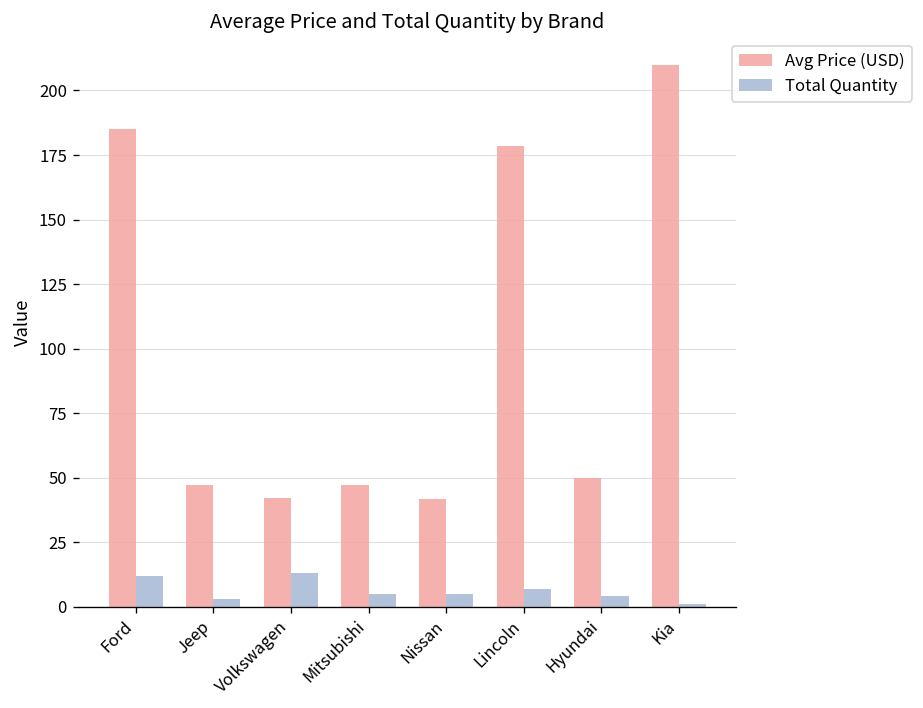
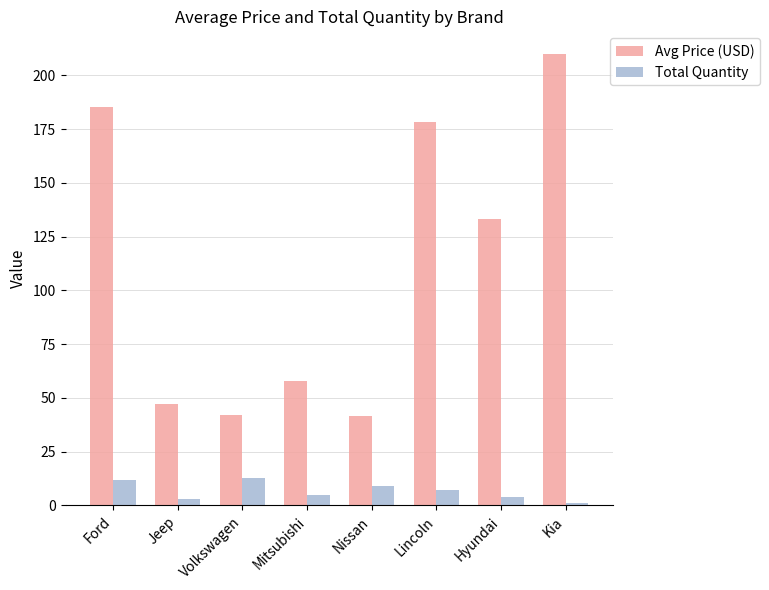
  {
    "Avg Price (USD)": {
      "Ford": 185,
      "Jeep": 47,
      "Volkswagen": 42,
-     "Mitsubishi": 47,
+     "Mitsubishi": 58,
      "Nissan": 42,
      "Lincoln": 178,
-     "Hyundai": 50,
+     "Hyundai": 133,
      "Kia": 210
    },
    "Total Quantity": {
      "Ford": 12,
      "Jeep": 3,
      "Volkswagen": 13,
      "Mitsubishi": 5,
-     "Nissan": 5,
+     "Nissan": 9,
      "Lincoln": 7,
      "Hyundai": 4
    }
  }
